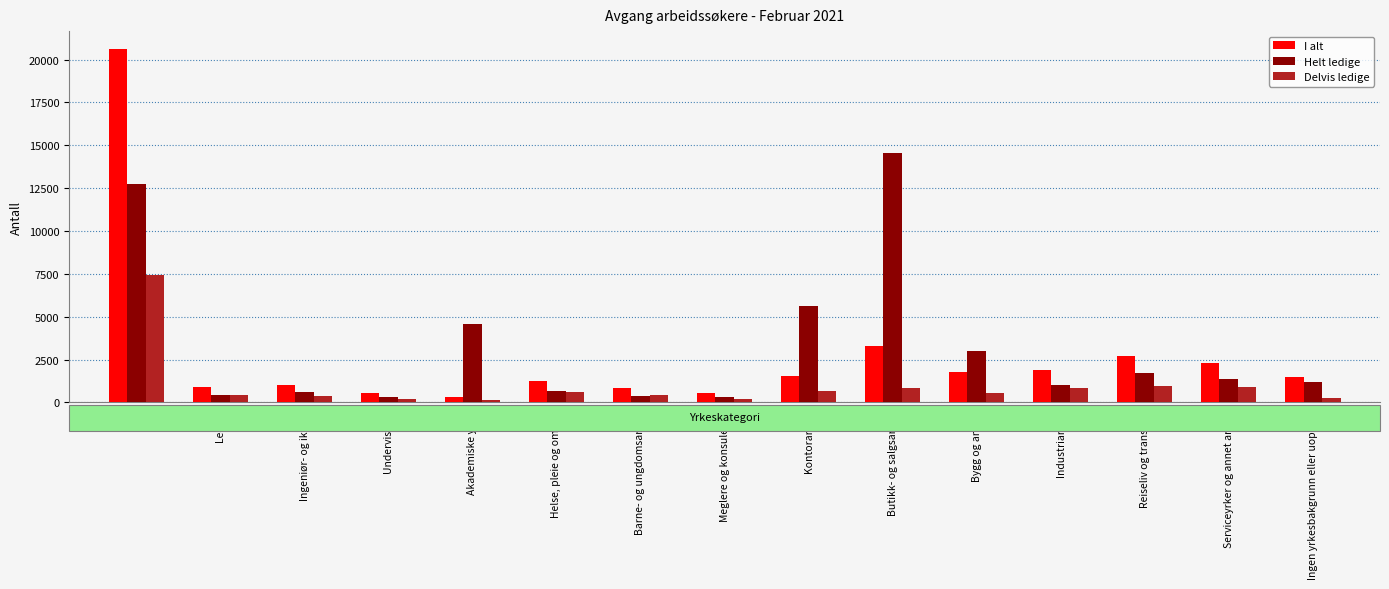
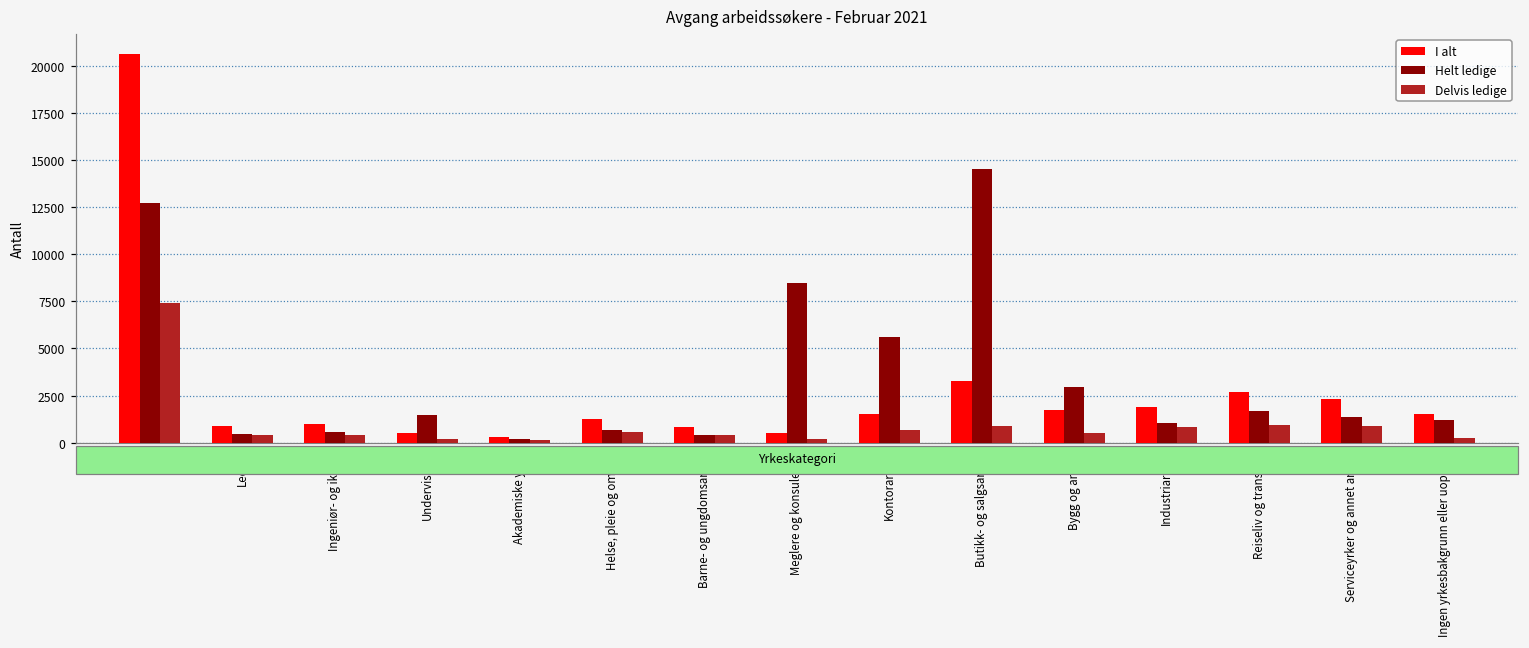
  {
    "Helt ledige": {
      "Ledere": 500,
      "Ingeniør- og ikt-fag": 600,
-     "Undervisning": 300,
-     "Akademiske yrker": 4600,
+     "Undervisning": 1500,
+     "Akademiske yrker": 200,
      "Helse, pleie og omsorg": 700,
      "Barne- og ungdomsarbeid": 400,
-     "Meglere og konsulenter": 300,
+     "Meglere og konsulenter": 8500,
      "Kontorarbeid": 5600,
      "Butikk- og salgsarbeid": 14500,
      "Bygg og anlegg": 3000,
      "Industriarbeid": 1000,
      "Reiseliv og transport": 1700,
      "Serviceyrker og annet arbeid": 1300,
      "Ingen yrkesbakgrunn eller uoppgitt": 1200
    }
  }
